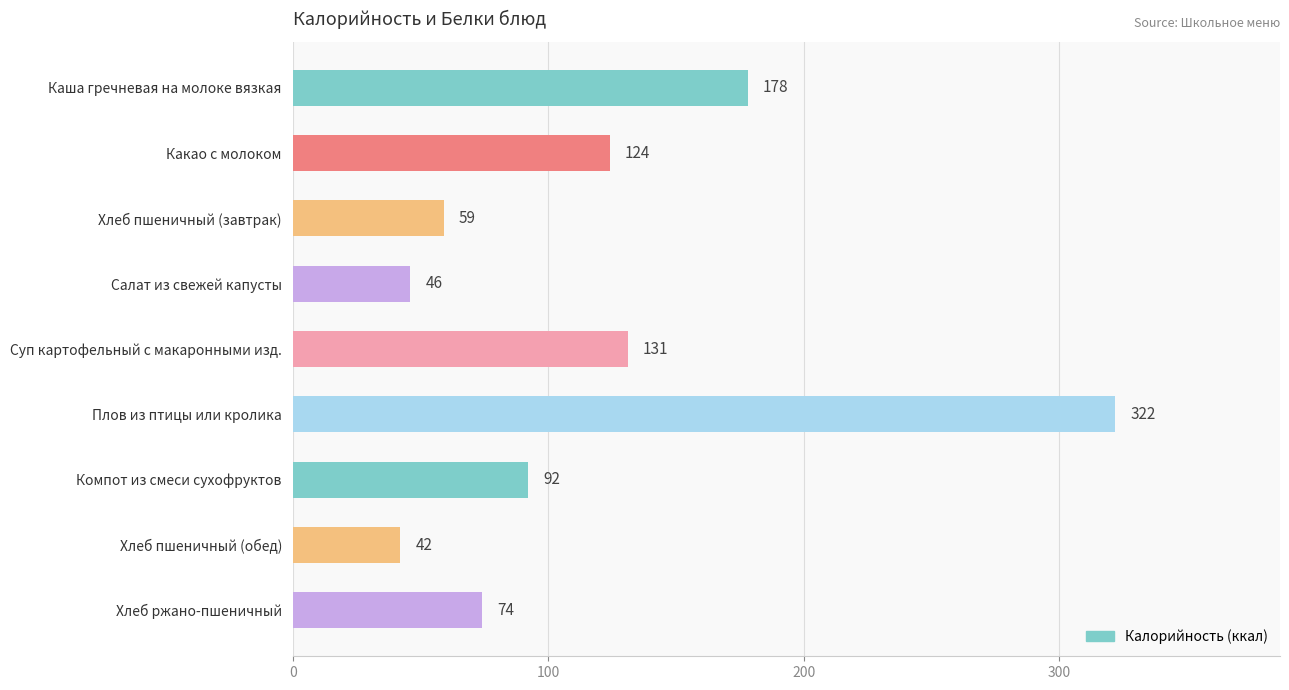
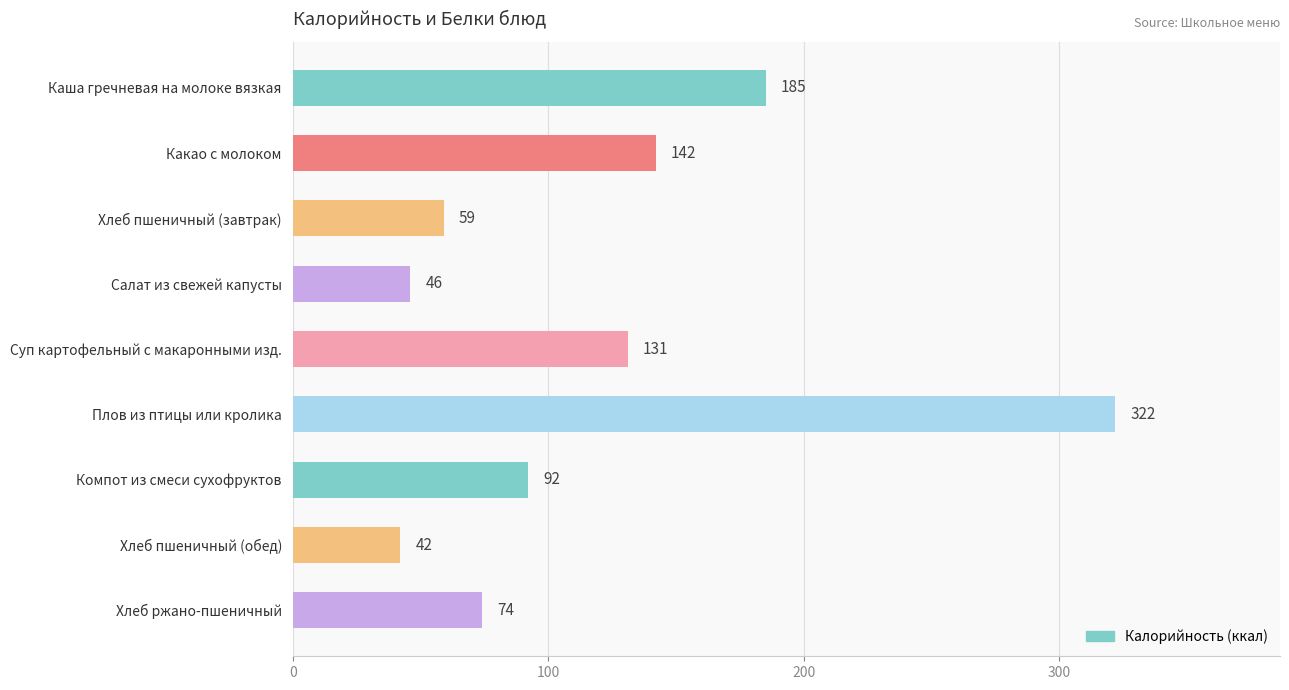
  {
-   "Каша гречневая на молоке вязкая": 178,
-   "Какао с молоком": 124,
+   "Каша гречневая на молоке вязкая": 185,
+   "Какао с молоком": 142,
    "Хлеб пшеничный (завтрак)": 59,
    "Салат из свежей капусты": 46,
    "Суп картофельный с макаронными изд.": 131,
    "Плов из птицы или кролика": 322,
    "Компот из смеси сухофруктов": 92,
    "Хлеб пшеничный (обед)": 42,
    "Хлеб ржано-пшеничный": 74
  }
